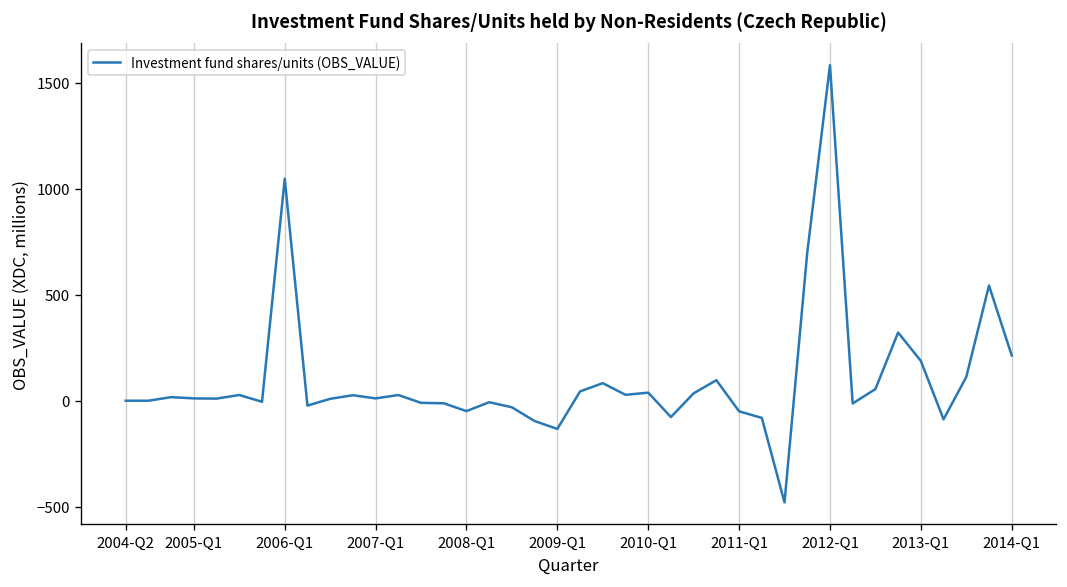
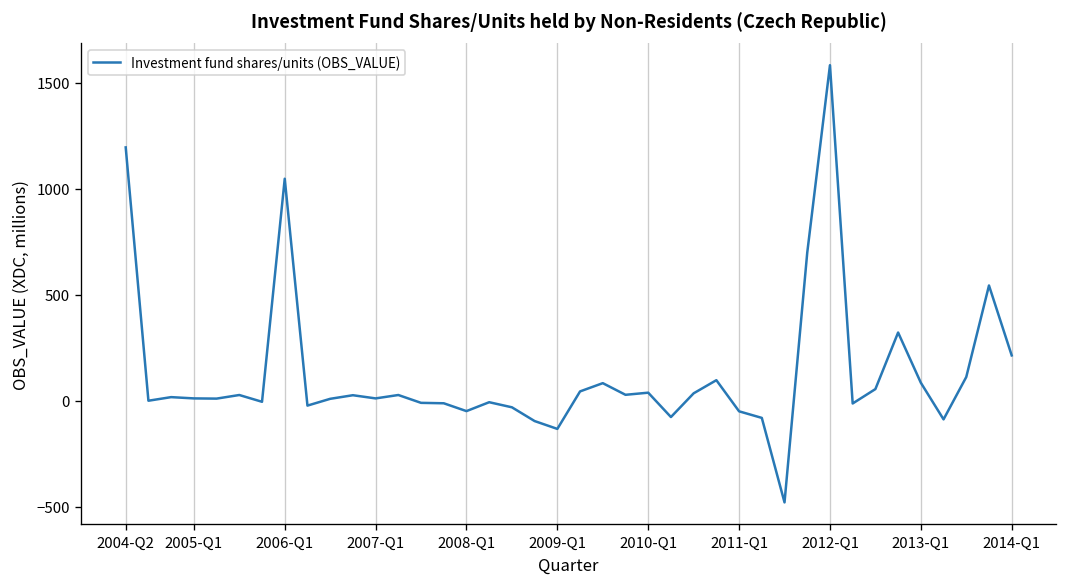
  {
-   "2004-Q2": 0,
+   "2004-Q2": 1200,
    "2005-Q1": 10,
    "2006-Q1": 1050,
    "2007-Q1": 10,
    "2008-Q1": -50,
    "2009-Q1": -130,
    "2010-Q1": 40,
    "2011-Q1": -50,
    "2012-Q1": 1580,
-   "2013-Q1": 190,
+   "2013-Q1": 90,
    "2014-Q1": 210
  }
